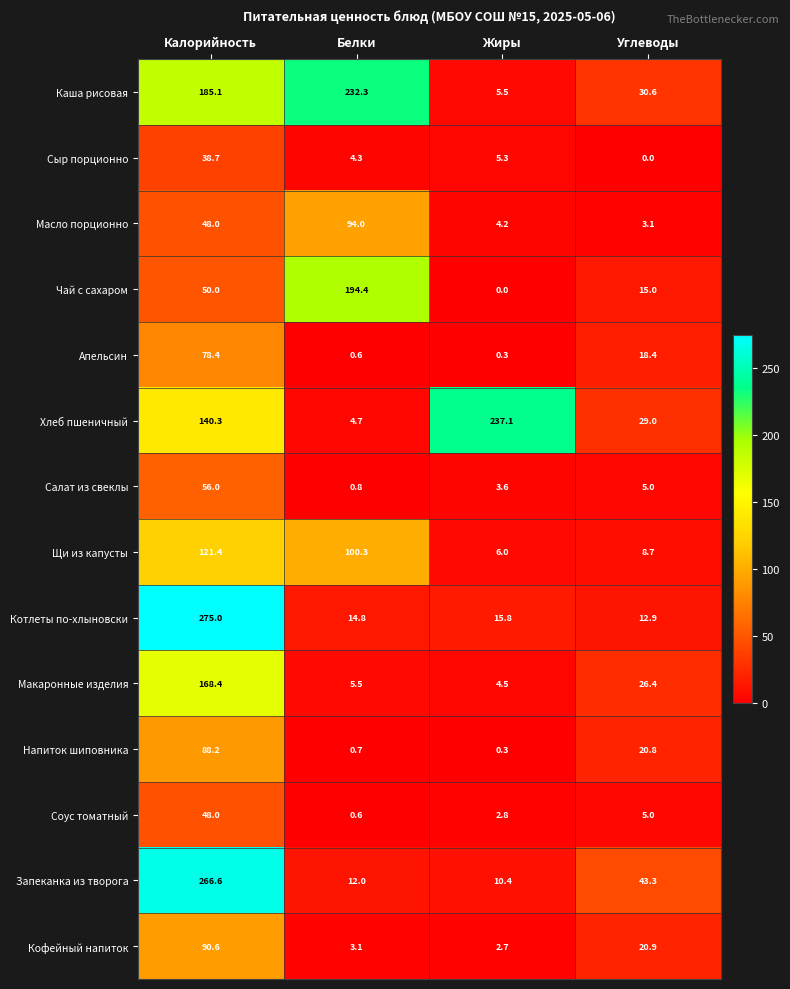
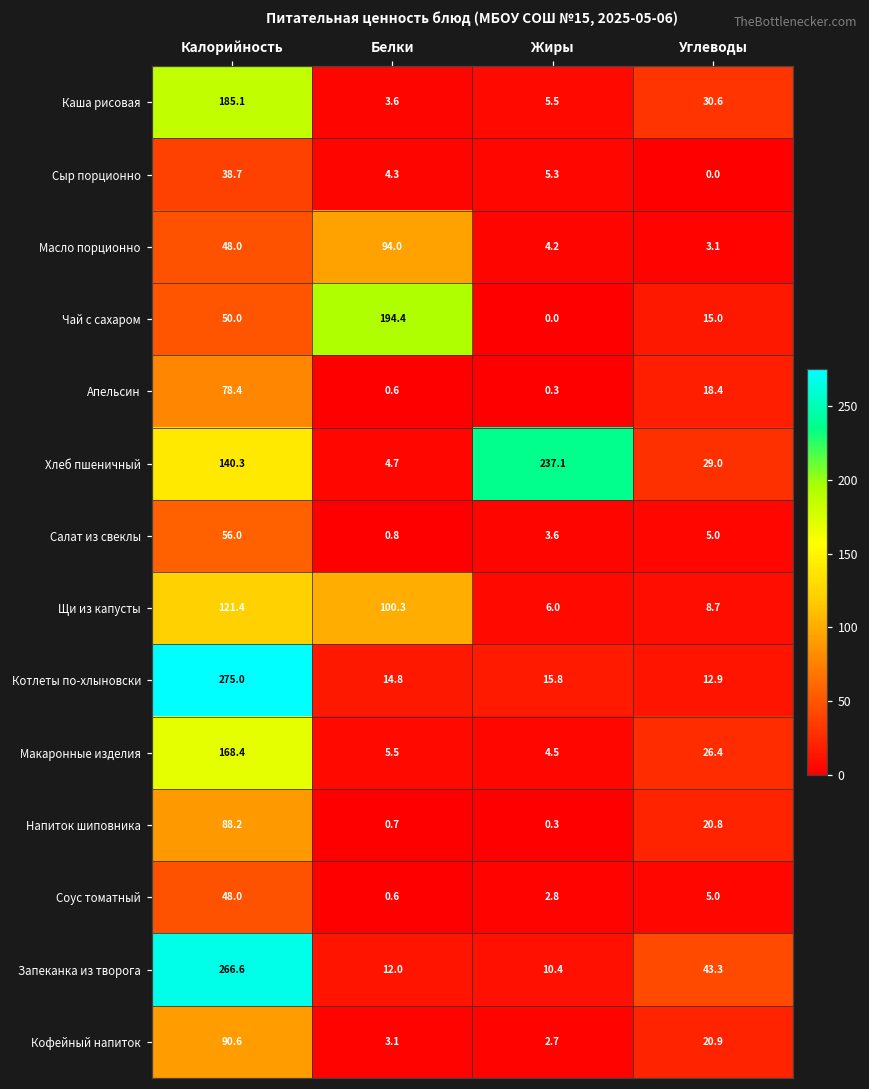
  {
    "Каша рисовая": {
      "Калорийность": 185.1,
-     "Белки": 232.3,
+     "Белки": 3.6,
      "Жиры": 5.5,
      "Углеводы": 30.6
    },
    "Сыр порционно": {
      "Калорийность": 38.7,
      "Белки": 4.3,
      "Жиры": 5.3,
      "Углеводы": 0.0
    },
    "Масло порционно": {
      "Калорийность": 48.0,
      "Белки": 94.0,
      "Жиры": 4.2,
      "Углеводы": 3.1
    },
    "Чай с сахаром": {
      "Калорийность": 50.0,
      "Белки": 194.4,
      "Жиры": 0.0,
      "Углеводы": 15.0
    },
    "Апельсин": {
      "Калорийность": 78.4,
      "Белки": 0.6,
      "Жиры": 0.3,
      "Углеводы": 18.4
    },
    "Хлеб пшеничный": {
      "Калорийность": 140.3,
      "Белки": 4.7,
      "Жиры": 237.1,
      "Углеводы": 29.0
    },
    "Салат из свеклы": {
      "Калорийность": 56.0,
      "Белки": 0.8,
      "Жиры": 3.6,
      "Углеводы": 5.0
    },
    "Щи из капусты": {
      "Калорийность": 121.4,
      "Белки": 100.3,
      "Жиры": 6.0,
      "Углеводы": 8.7
    },
    "Котлеты по-хлыновски": {
      "Калорийность": 275.0,
      "Белки": 14.8,
      "Жиры": 15.8,
      "Углеводы": 12.9
    },
    "Макаронные изделия": {
      "Калорийность": 168.4,
      "Белки": 5.5,
      "Жиры": 4.5,
      "Углеводы": 26.4
    },
    "Напиток шиповника": {
      "Калорийность": 88.2,
      "Белки": 0.7,
      "Жиры": 0.3,
      "Углеводы": 20.8
    },
    "Соус томатный": {
      "Калорийность": 48.0,
      "Белки": 0.6,
      "Жиры": 2.8,
      "Углеводы": 5.0
    },
    "Запеканка из творога": {
      "Калорийность": 266.6,
      "Белки": 12.0,
      "Жиры": 10.4,
      "Углеводы": 43.3
    },
    "Кофейный напиток": {
      "Калорийность": 90.6,
      "Белки": 3.1,
      "Жиры": 2.7,
      "Углеводы": 20.9
    }
  }
